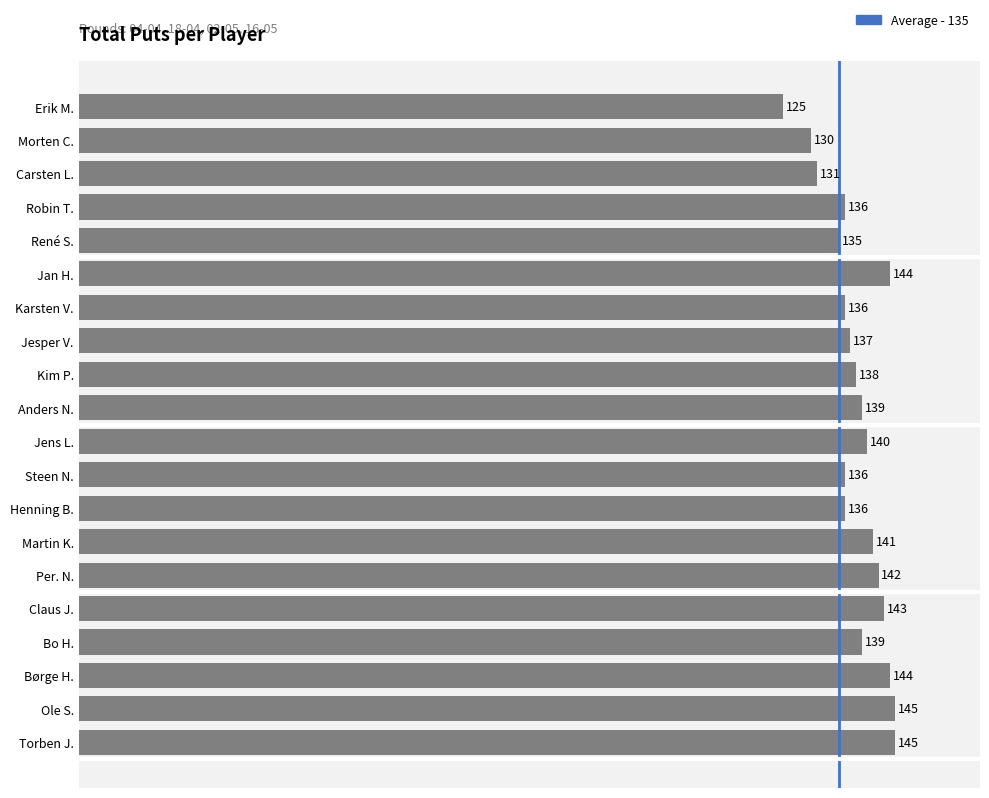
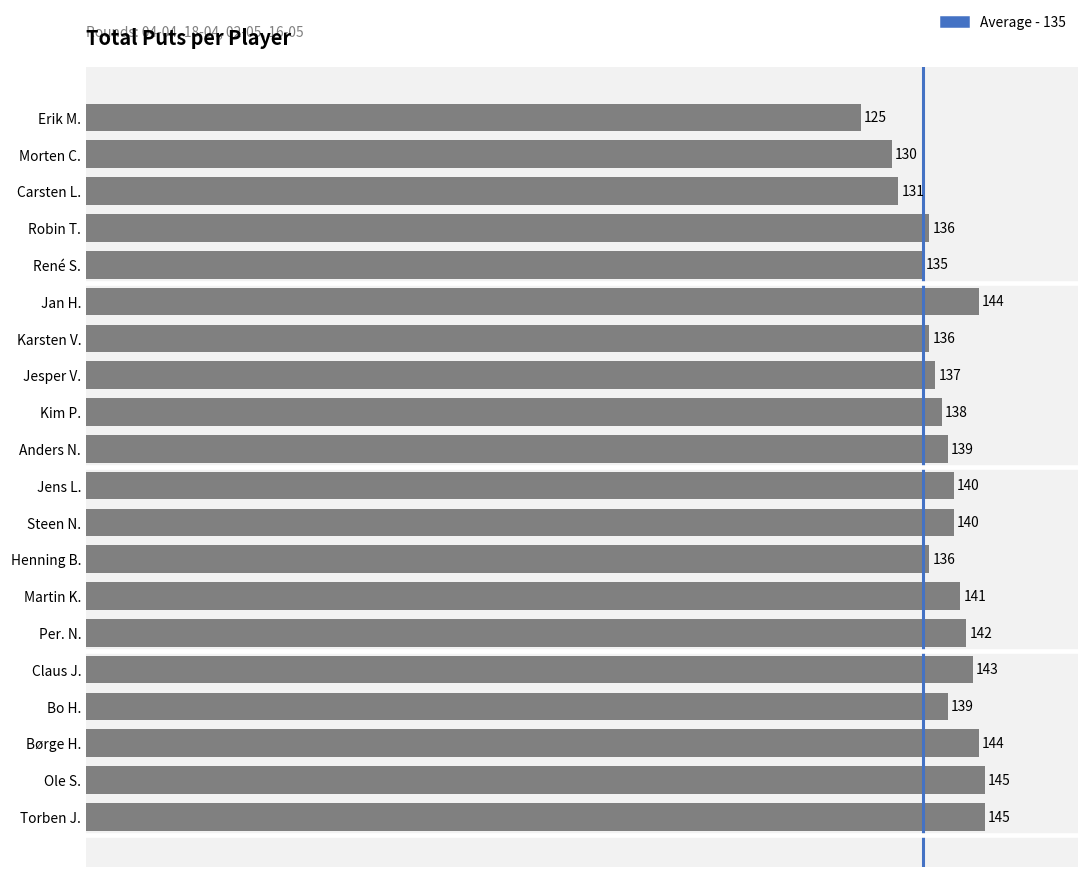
  {
    "Erik M.": 125,
    "Morten C.": 130,
    "Carsten L.": 131,
    "Robin T.": 136,
    "René S.": 135,
    "Jan H.": 144,
    "Karsten V.": 136,
    "Jesper V.": 137,
    "Kim P.": 138,
    "Anders N.": 139,
    "Jens L.": 140,
-   "Steen N.": 136,
+   "Steen N.": 140,
    "Henning B.": 136,
    "Martin K.": 141,
    "Per. N.": 142,
    "Claus J.": 143,
    "Bo H.": 139,
    "Børge H.": 144,
    "Ole S.": 145,
    "Torben J.": 145
  }
